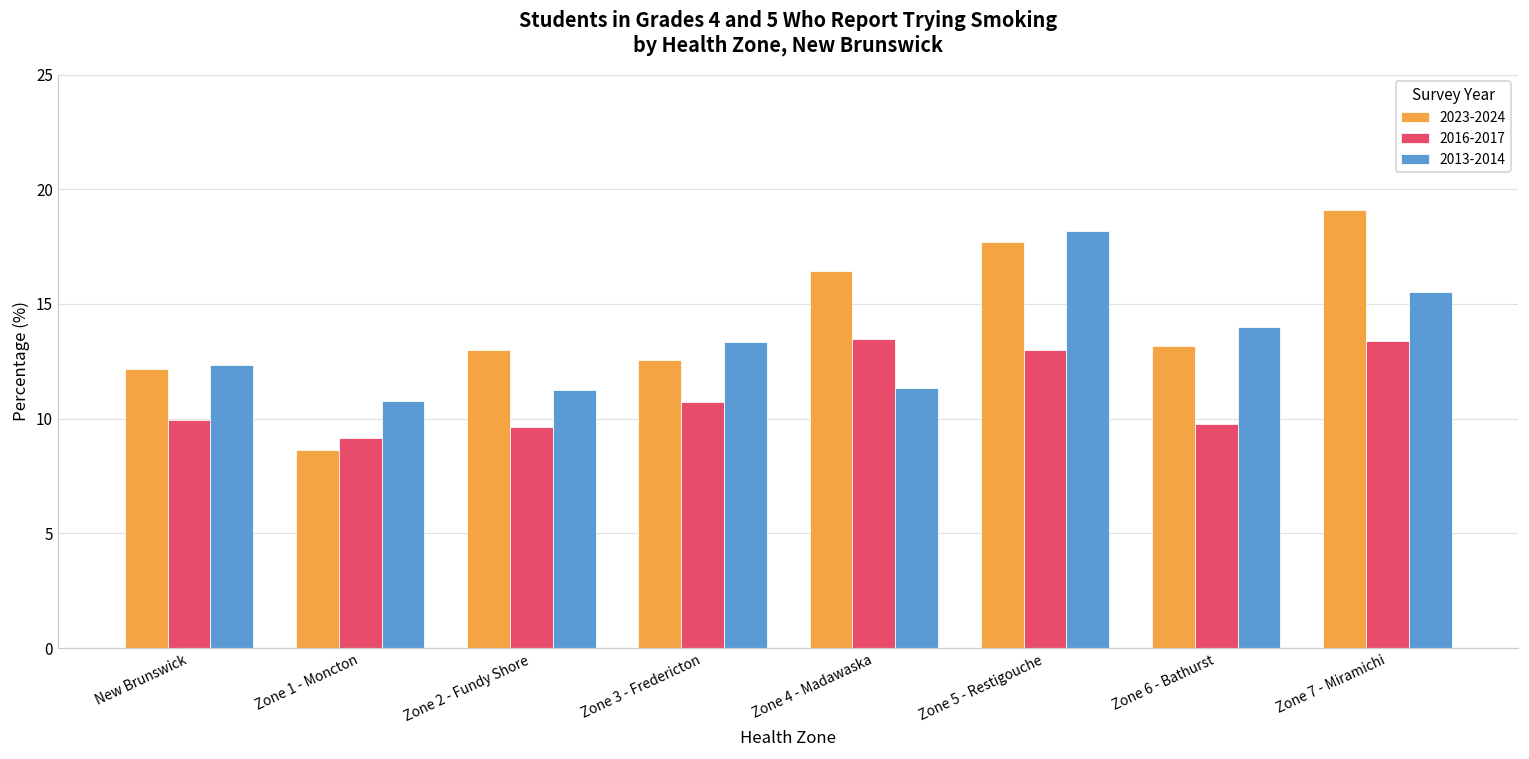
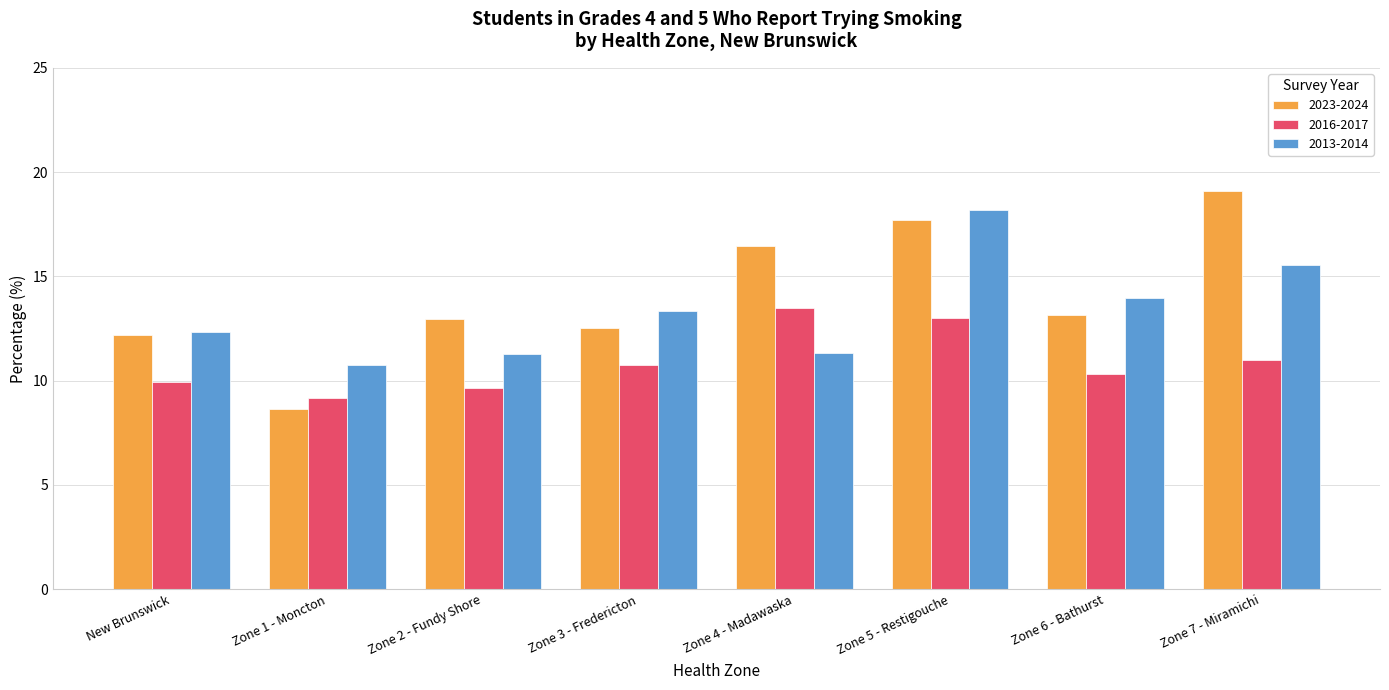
  {
    "2023-2024": {
      "New Brunswick": 12.2,
      "Zone 1 - Moncton": 8.6,
      "Zone 2 - Fundy Shore": 13.0,
      "Zone 3 - Fredericton": 12.5,
      "Zone 4 - Madawaska": 16.4,
      "Zone 5 - Restigouche": 17.7,
      "Zone 6 - Bathurst": 13.2,
      "Zone 7 - Miramichi": 19.1
    },
    "2016-2017": {
      "New Brunswick": 9.9,
      "Zone 1 - Moncton": 9.2,
      "Zone 2 - Fundy Shore": 9.6,
      "Zone 3 - Fredericton": 10.7,
      "Zone 4 - Madawaska": 13.5,
      "Zone 5 - Restigouche": 13.0,
-     "Zone 6 - Bathurst": 9.8,
-     "Zone 7 - Miramichi": 13.4
+     "Zone 6 - Bathurst": 10.3,
+     "Zone 7 - Miramichi": 11.0
    },
    "2013-2014": {
      "New Brunswick": 12.3,
      "Zone 1 - Moncton": 10.8,
      "Zone 2 - Fundy Shore": 11.3,
      "Zone 3 - Fredericton": 13.3,
      "Zone 4 - Madawaska": 11.3,
      "Zone 5 - Restigouche": 18.2,
      "Zone 6 - Bathurst": 14.0,
      "Zone 7 - Miramichi": 15.5
    }
  }
